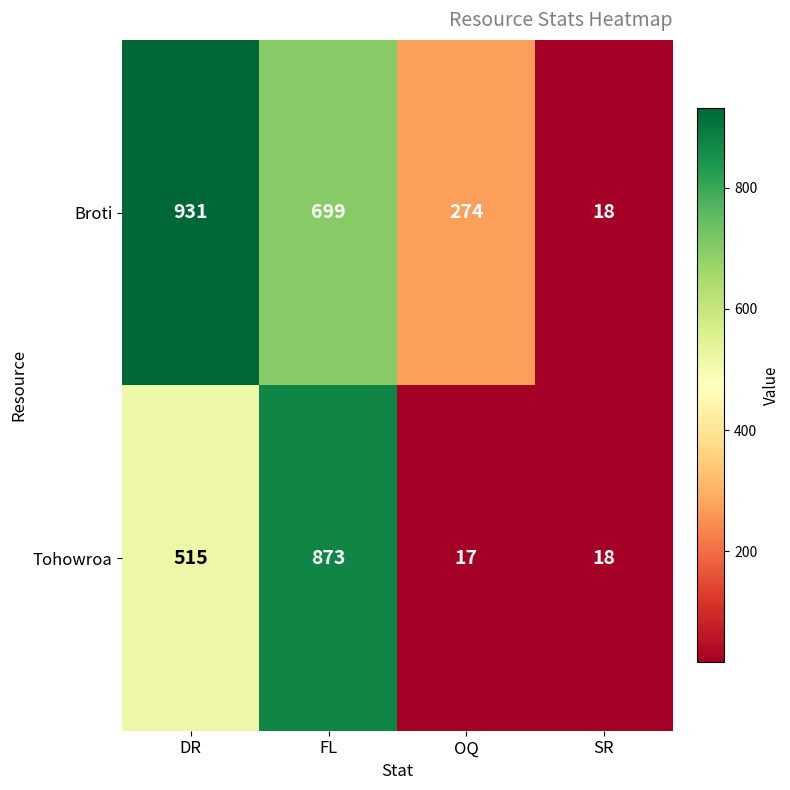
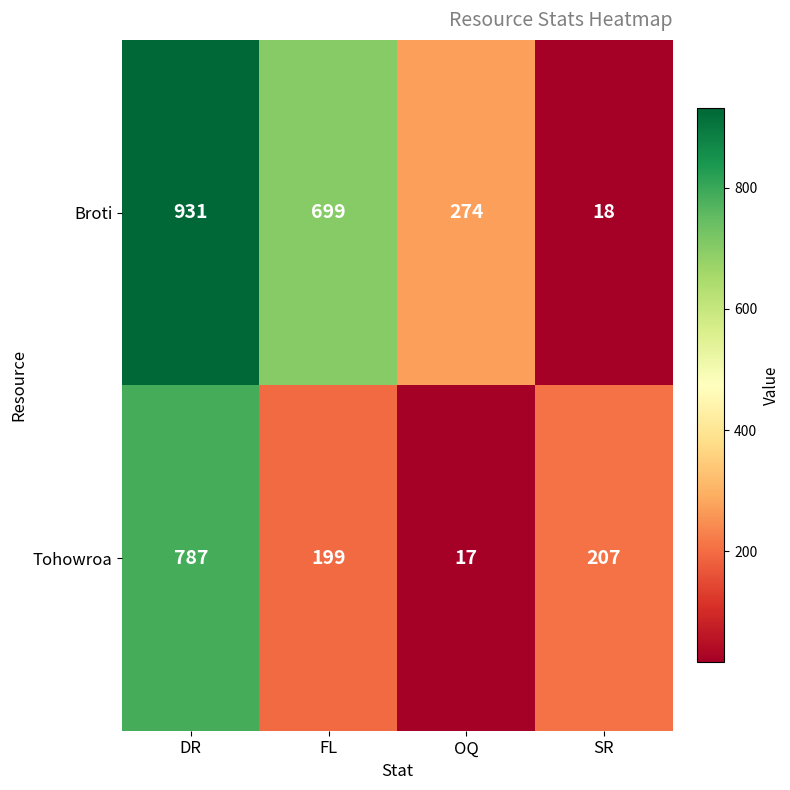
  {
    "Broti": {
      "DR": 931,
      "FL": 699,
      "OQ": 274,
      "SR": 18
    },
    "Tohowroa": {
-     "DR": 515,
-     "FL": 873,
+     "DR": 787,
+     "FL": 199,
      "OQ": 17,
-     "SR": 18
+     "SR": 207
    }
  }
